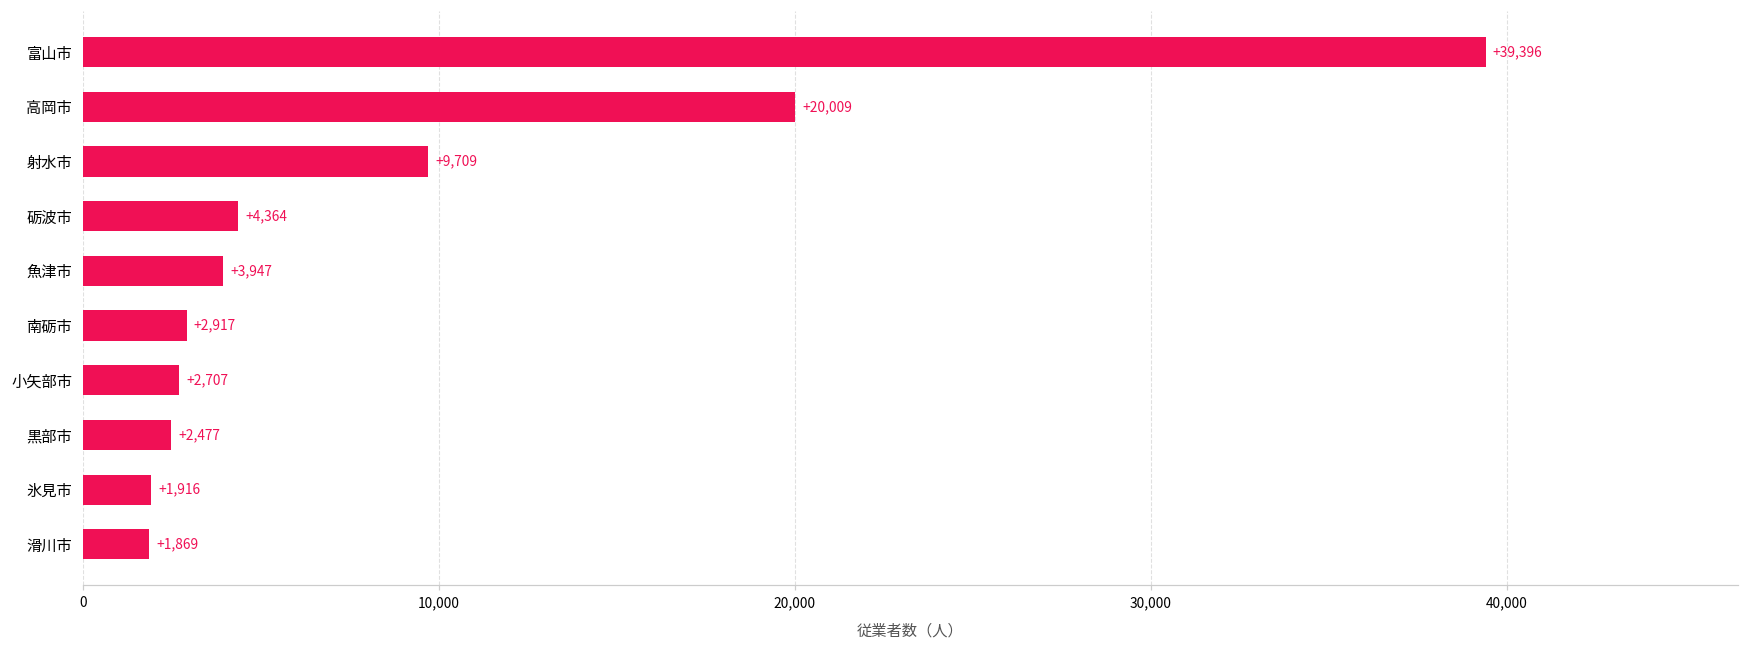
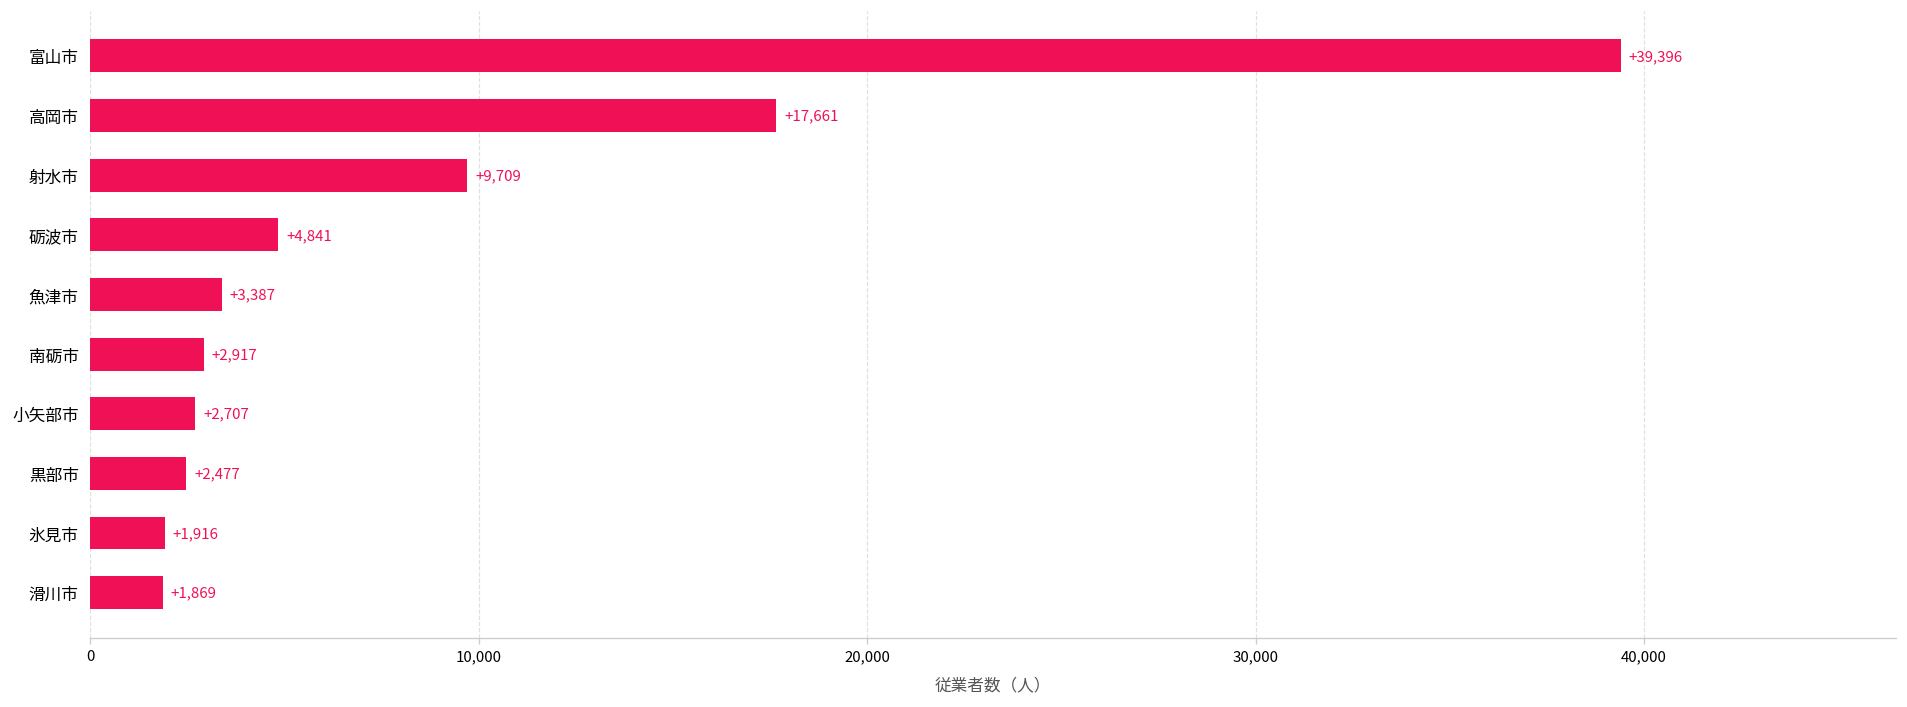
  {
    "富山市": "+39,396",
-   "高岡市": "+20,009",
+   "高岡市": "+17,661",
    "射水市": "+9,709",
-   "砺波市": "+4,364",
-   "魚津市": "+3,947",
+   "砺波市": "+4,841",
+   "魚津市": "+3,387",
    "南砺市": "+2,917",
    "小矢部市": "+2,707",
    "黒部市": "+2,477",
    "氷見市": "+1,916",
    "滑川市": "+1,869"
  }
